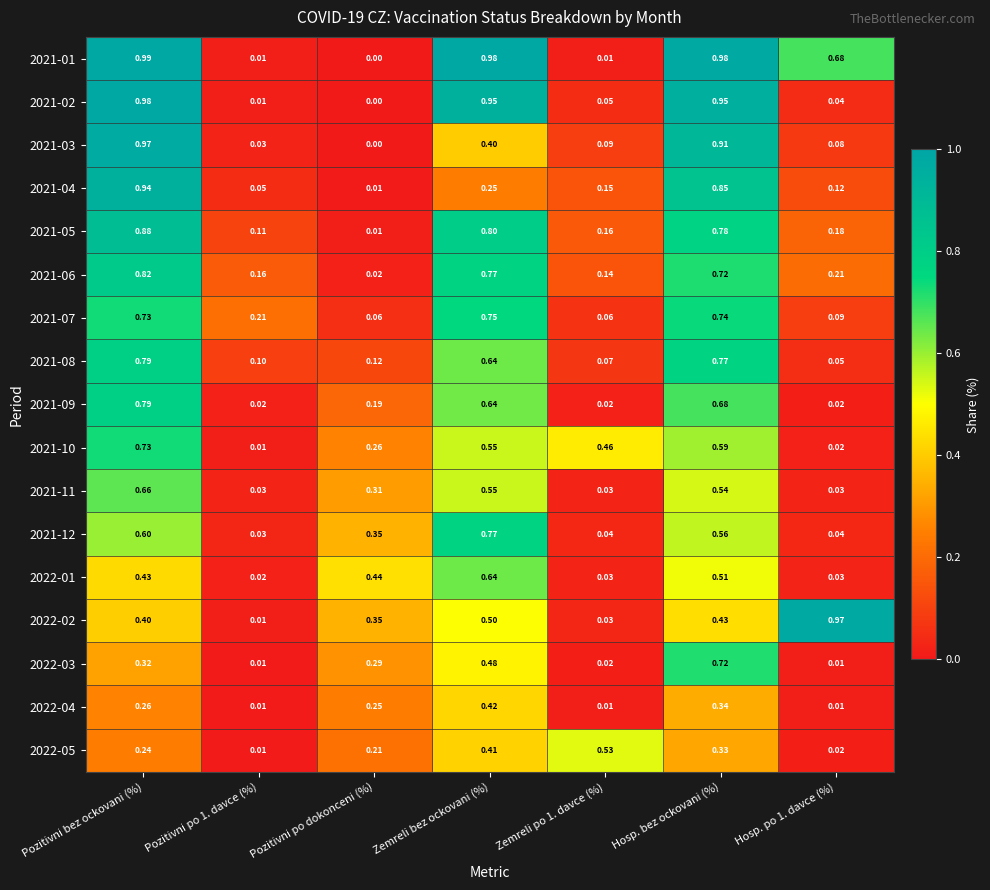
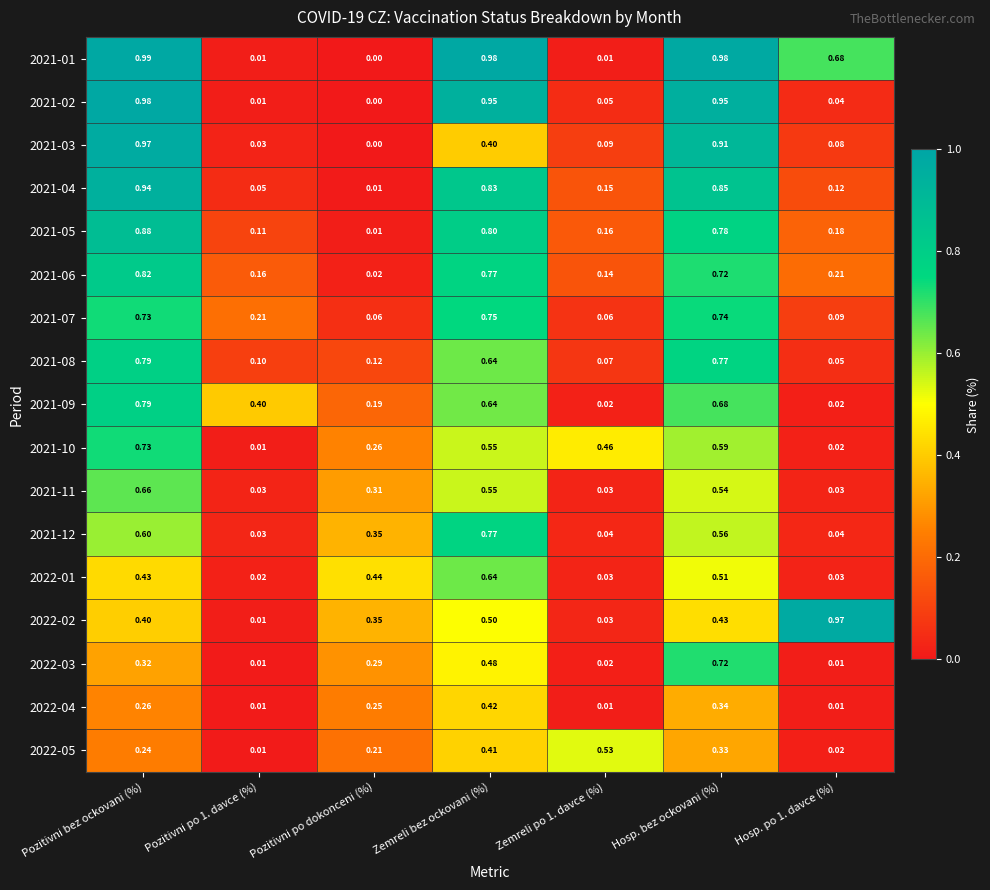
  {
    "2021-01": {
      "Pozitivni bez ockovani (%)": 0.99,
      "Pozitivni po 1. davce (%)": 0.01,
      "Pozitivni po dokonceni (%)": 0.00,
      "Zemreli bez ockovani (%)": 0.98,
      "Zemreli po 1. davce (%)": 0.01,
      "Hosp. bez ockovani (%)": 0.98,
      "Hosp. po 1. davce (%)": 0.68
    },
    "2021-02": {
      "Pozitivni bez ockovani (%)": 0.98,
      "Pozitivni po 1. davce (%)": 0.01,
      "Pozitivni po dokonceni (%)": 0.00,
      "Zemreli bez ockovani (%)": 0.95,
      "Zemreli po 1. davce (%)": 0.05,
      "Hosp. bez ockovani (%)": 0.95,
      "Hosp. po 1. davce (%)": 0.04
    },
    "2021-03": {
      "Pozitivni bez ockovani (%)": 0.97,
      "Pozitivni po 1. davce (%)": 0.03,
      "Pozitivni po dokonceni (%)": 0.00,
      "Zemreli bez ockovani (%)": 0.40,
      "Zemreli po 1. davce (%)": 0.09,
      "Hosp. bez ockovani (%)": 0.91,
      "Hosp. po 1. davce (%)": 0.08
    },
    "2021-04": {
      "Pozitivni bez ockovani (%)": 0.94,
      "Pozitivni po 1. davce (%)": 0.05,
      "Pozitivni po dokonceni (%)": 0.01,
-     "Zemreli bez ockovani (%)": 0.25,
+     "Zemreli bez ockovani (%)": 0.83,
      "Zemreli po 1. davce (%)": 0.15,
      "Hosp. bez ockovani (%)": 0.85,
      "Hosp. po 1. davce (%)": 0.12
    },
    "2021-05": {
      "Pozitivni bez ockovani (%)": 0.88,
      "Pozitivni po 1. davce (%)": 0.11,
      "Pozitivni po dokonceni (%)": 0.01,
      "Zemreli bez ockovani (%)": 0.80,
      "Zemreli po 1. davce (%)": 0.16,
      "Hosp. bez ockovani (%)": 0.78,
      "Hosp. po 1. davce (%)": 0.18
    },
    "2021-06": {
      "Pozitivni bez ockovani (%)": 0.82,
      "Pozitivni po 1. davce (%)": 0.16,
      "Pozitivni po dokonceni (%)": 0.02,
      "Zemreli bez ockovani (%)": 0.77,
      "Zemreli po 1. davce (%)": 0.14,
      "Hosp. bez ockovani (%)": 0.72,
      "Hosp. po 1. davce (%)": 0.21
    },
    "2021-07": {
      "Pozitivni bez ockovani (%)": 0.73,
      "Pozitivni po 1. davce (%)": 0.21,
      "Pozitivni po dokonceni (%)": 0.06,
      "Zemreli bez ockovani (%)": 0.75,
      "Zemreli po 1. davce (%)": 0.06,
      "Hosp. bez ockovani (%)": 0.74,
      "Hosp. po 1. davce (%)": 0.09
    },
    "2021-08": {
      "Pozitivni bez ockovani (%)": 0.79,
      "Pozitivni po 1. davce (%)": 0.10,
      "Pozitivni po dokonceni (%)": 0.12,
      "Zemreli bez ockovani (%)": 0.64,
      "Zemreli po 1. davce (%)": 0.07,
      "Hosp. bez ockovani (%)": 0.77,
      "Hosp. po 1. davce (%)": 0.05
    },
    "2021-09": {
      "Pozitivni bez ockovani (%)": 0.79,
-     "Pozitivni po 1. davce (%)": 0.02,
+     "Pozitivni po 1. davce (%)": 0.40,
      "Pozitivni po dokonceni (%)": 0.19,
      "Zemreli bez ockovani (%)": 0.64,
      "Zemreli po 1. davce (%)": 0.02,
      "Hosp. bez ockovani (%)": 0.68,
      "Hosp. po 1. davce (%)": 0.02
    },
    "2021-10": {
      "Pozitivni bez ockovani (%)": 0.73,
      "Pozitivni po 1. davce (%)": 0.01,
      "Pozitivni po dokonceni (%)": 0.26,
      "Zemreli bez ockovani (%)": 0.55,
      "Zemreli po 1. davce (%)": 0.46,
      "Hosp. bez ockovani (%)": 0.59,
      "Hosp. po 1. davce (%)": 0.02
    },
    "2021-11": {
      "Pozitivni bez ockovani (%)": 0.66,
      "Pozitivni po 1. davce (%)": 0.03,
      "Pozitivni po dokonceni (%)": 0.31,
      "Zemreli bez ockovani (%)": 0.55,
      "Zemreli po 1. davce (%)": 0.03,
      "Hosp. bez ockovani (%)": 0.54,
      "Hosp. po 1. davce (%)": 0.03
    },
    "2021-12": {
      "Pozitivni bez ockovani (%)": 0.60,
      "Pozitivni po 1. davce (%)": 0.03,
      "Pozitivni po dokonceni (%)": 0.35,
      "Zemreli bez ockovani (%)": 0.77,
      "Zemreli po 1. davce (%)": 0.04,
      "Hosp. bez ockovani (%)": 0.56,
      "Hosp. po 1. davce (%)": 0.04
    },
    "2022-01": {
      "Pozitivni bez ockovani (%)": 0.43,
      "Pozitivni po 1. davce (%)": 0.02,
      "Pozitivni po dokonceni (%)": 0.44,
      "Zemreli bez ockovani (%)": 0.64,
      "Zemreli po 1. davce (%)": 0.03,
      "Hosp. bez ockovani (%)": 0.51,
      "Hosp. po 1. davce (%)": 0.03
    },
    "2022-02": {
      "Pozitivni bez ockovani (%)": 0.40,
      "Pozitivni po 1. davce (%)": 0.01,
      "Pozitivni po dokonceni (%)": 0.35,
      "Zemreli bez ockovani (%)": 0.50,
      "Zemreli po 1. davce (%)": 0.03,
      "Hosp. bez ockovani (%)": 0.43,
      "Hosp. po 1. davce (%)": 0.97
    },
    "2022-03": {
      "Pozitivni bez ockovani (%)": 0.32,
      "Pozitivni po 1. davce (%)": 0.01,
      "Pozitivni po dokonceni (%)": 0.29,
      "Zemreli bez ockovani (%)": 0.48,
      "Zemreli po 1. davce (%)": 0.02,
      "Hosp. bez ockovani (%)": 0.72,
      "Hosp. po 1. davce (%)": 0.01
    },
    "2022-04": {
      "Pozitivni bez ockovani (%)": 0.26,
      "Pozitivni po 1. davce (%)": 0.01,
      "Pozitivni po dokonceni (%)": 0.25,
      "Zemreli bez ockovani (%)": 0.42,
      "Zemreli po 1. davce (%)": 0.01,
      "Hosp. bez ockovani (%)": 0.34,
      "Hosp. po 1. davce (%)": 0.01
    },
    "2022-05": {
      "Pozitivni bez ockovani (%)": 0.24,
      "Pozitivni po 1. davce (%)": 0.01,
      "Pozitivni po dokonceni (%)": 0.21,
      "Zemreli bez ockovani (%)": 0.41,
      "Zemreli po 1. davce (%)": 0.53,
      "Hosp. bez ockovani (%)": 0.33,
      "Hosp. po 1. davce (%)": 0.02
    }
  }
